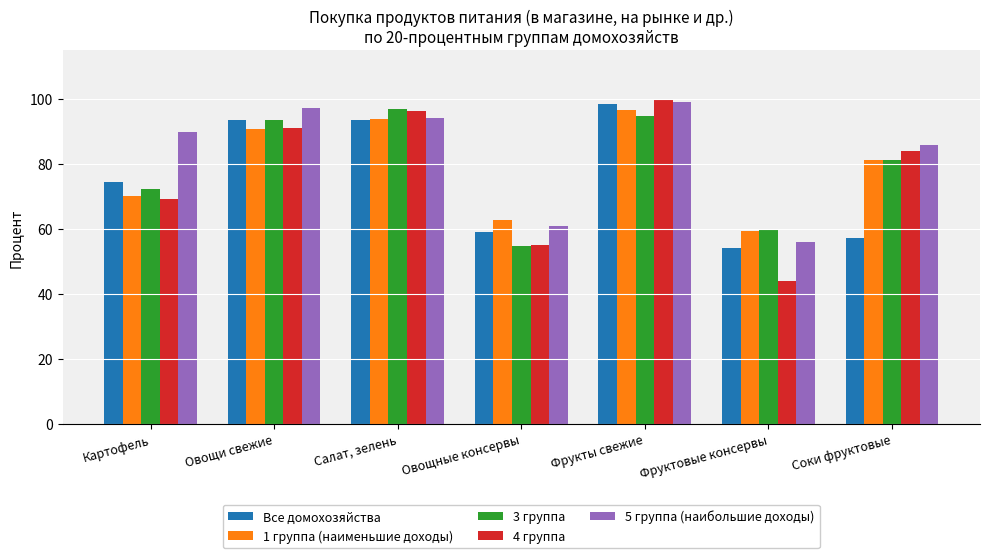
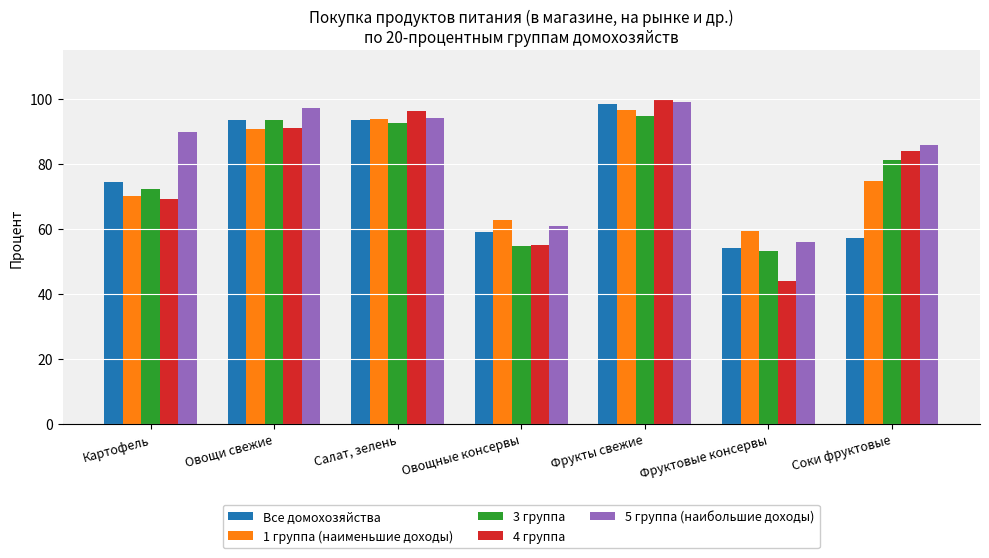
  {
    "Все домохозяйства": {
      "Картофель": 74,
      "Овощи свежие": 94,
      "Салат, зелень": 94,
      "Овощные консервы": 59,
      "Фрукты свежие": 98,
      "Фруктовые консервы": 54,
      "Соки фруктовые": 57
    },
    "1 группа (наименьшие доходы)": {
      "Картофель": 70,
      "Овощи свежие": 91,
      "Салат, зелень": 94,
      "Овощные консервы": 63,
      "Фрукты свежие": 97,
      "Фруктовые консервы": 59,
-     "Соки фруктовые": 81
+     "Соки фруктовые": 75
    },
    "3 группа": {
      "Картофель": 72,
      "Овощи свежие": 93,
-     "Салат, зелень": 97,
+     "Салат, зелень": 93,
      "Овощные консервы": 55,
      "Фрукты свежие": 95,
-     "Фруктовые консервы": 60,
+     "Фруктовые консервы": 53,
      "Соки фруктовые": 81
    },
    "4 группа": {
      "Картофель": 69,
      "Овощи свежие": 91,
      "Салат, зелень": 96,
      "Овощные консервы": 55,
      "Фрукты свежие": 100,
      "Фруктовые консервы": 44,
      "Соки фруктовые": 84
    },
    "5 группа (наибольшие доходы)": {
      "Картофель": 90,
      "Овощи свежие": 97,
      "Салат, зелень": 94,
      "Овощные консервы": 61,
      "Фрукты свежие": 99,
      "Фруктовые консервы": 56,
      "Соки фруктовые": 86
    }
  }
